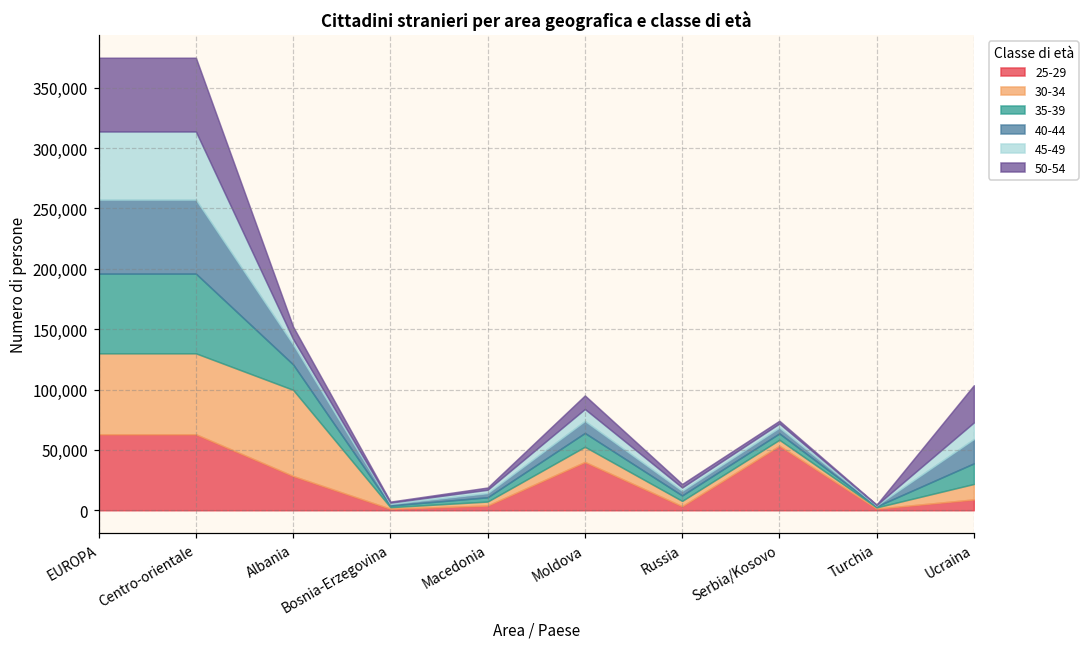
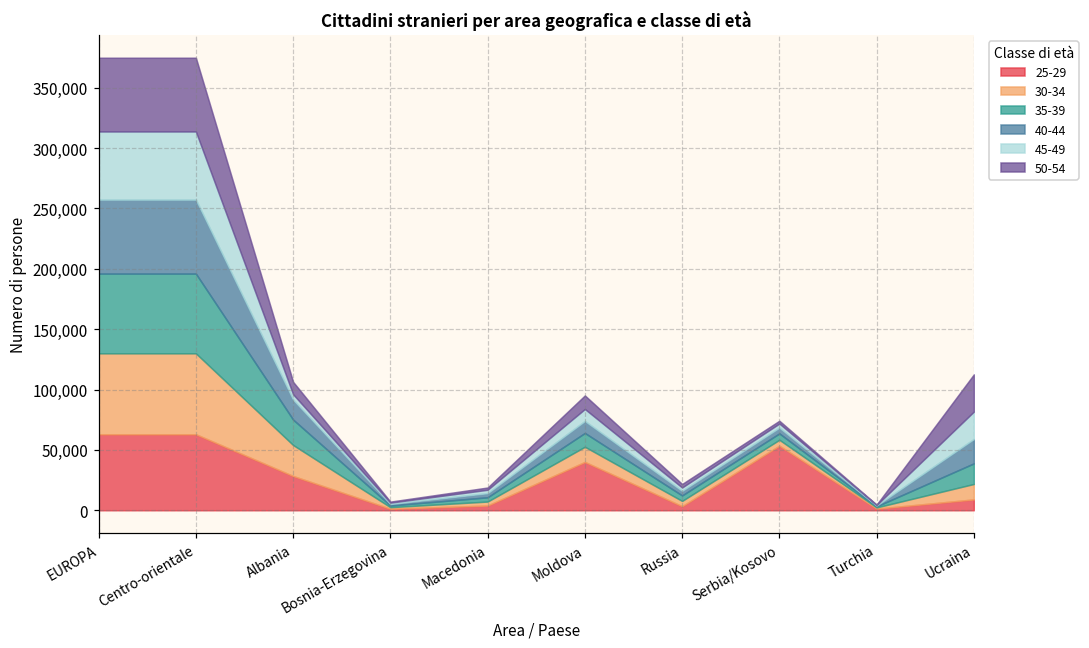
  {
    "25-29": {
      "EUROPA": "63,000",
      "Centro-orientale": "63,000",
      "Albania": "28,000",
      "Macedonia": "4,000",
      "Moldova": "40,000",
      "Russia": "3,000",
      "Serbia/Kosovo": "53,000",
      "Ucraina": "9,000"
    },
    "30-34": {
      "EUROPA": "67,000",
      "Centro-orientale": "67,000",
-     "Albania": "71,000",
+     "Albania": "26,000",
      "Macedonia": "3,000",
      "Moldova": "13,000",
      "Russia": "4,000",
      "Serbia/Kosovo": "5,000",
      "Ucraina": "13,000"
    },
    "45-49": {
      "EUROPA": "56,000",
      "Centro-orientale": "56,000",
      "Albania": "4,000",
      "Moldova": "10,000",
      "Russia": "3,000",
-     "Ucraina": "14,000"
+     "Ucraina": "23,000"
    },
    "50-54": {
      "EUROPA": "61,000",
      "Centro-orientale": "61,000",
      "Albania": "10,000",
      "Moldova": "11,000",
      "Russia": "3,000",
      "Ucraina": "31,000"
    }
  }
